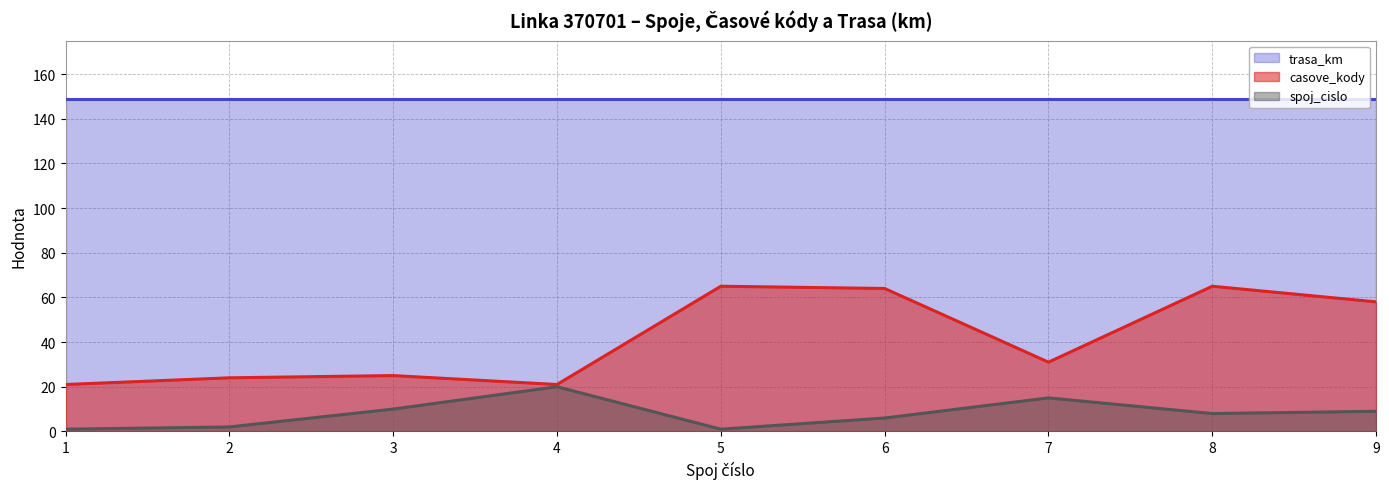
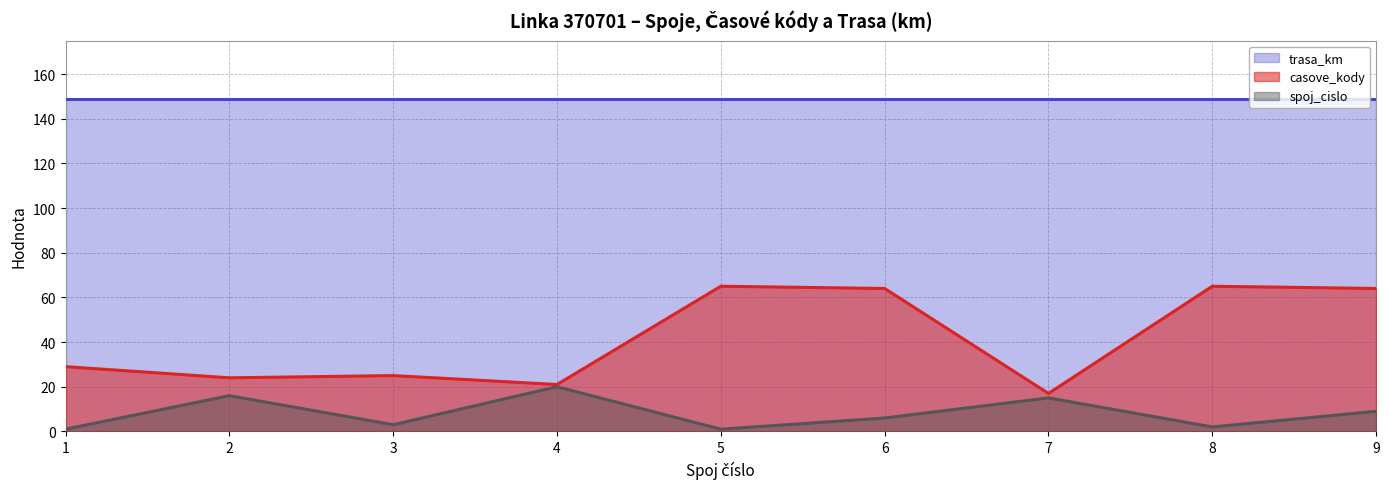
  {
    "trasa_km": {
      "1": 149,
      "2": 149,
      "3": 149,
      "4": 149,
      "5": 149,
      "6": 149,
      "7": 149,
      "8": 149,
      "9": 149
    },
    "casove_kody": {
-     "1": 21,
+     "1": 29,
      "2": 24,
      "3": 25,
      "5": 65,
      "6": 64,
-     "7": 31,
+     "7": 17,
      "8": 65,
-     "9": 58
+     "9": 64
    },
    "spoj_cislo": {
      "1": 1,
-     "2": 2,
-     "3": 10,
+     "2": 16,
+     "3": 3,
      "5": 1,
      "6": 6,
      "7": 15,
-     "8": 8,
+     "8": 2,
      "9": 9
    }
  }
